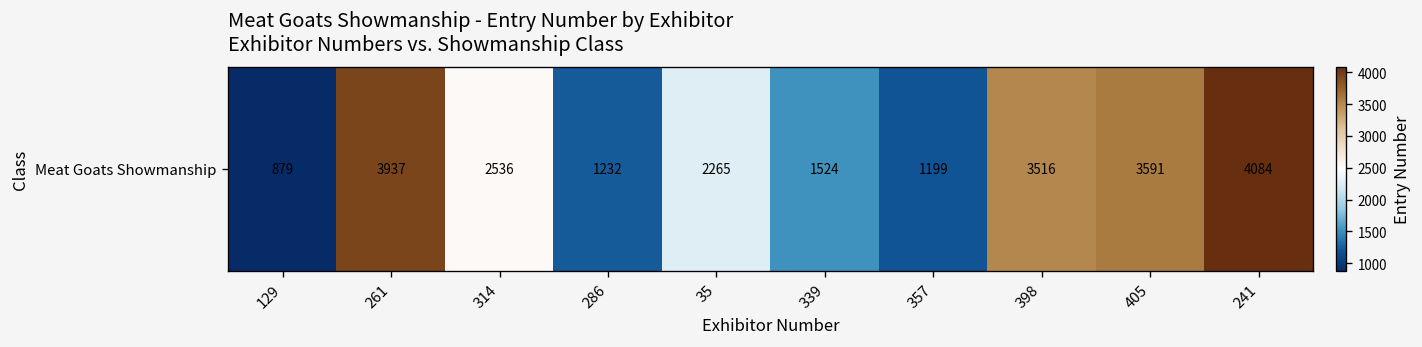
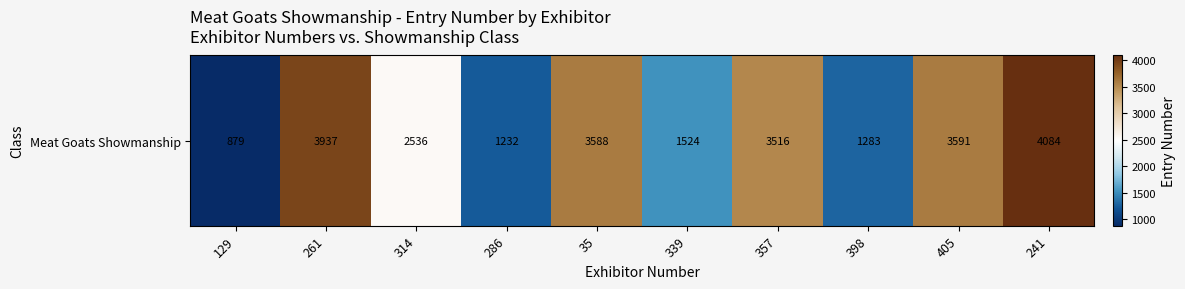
  {
    "Meat Goats Showmanship": {
      "129": 879,
      "261": 3937,
      "314": 2536,
      "286": 1232,
-     "35": 2265,
+     "35": 3588,
      "339": 1524,
-     "357": 1199,
-     "398": 3516,
+     "357": 3516,
+     "398": 1283,
      "405": 3591,
      "241": 4084
    }
  }
